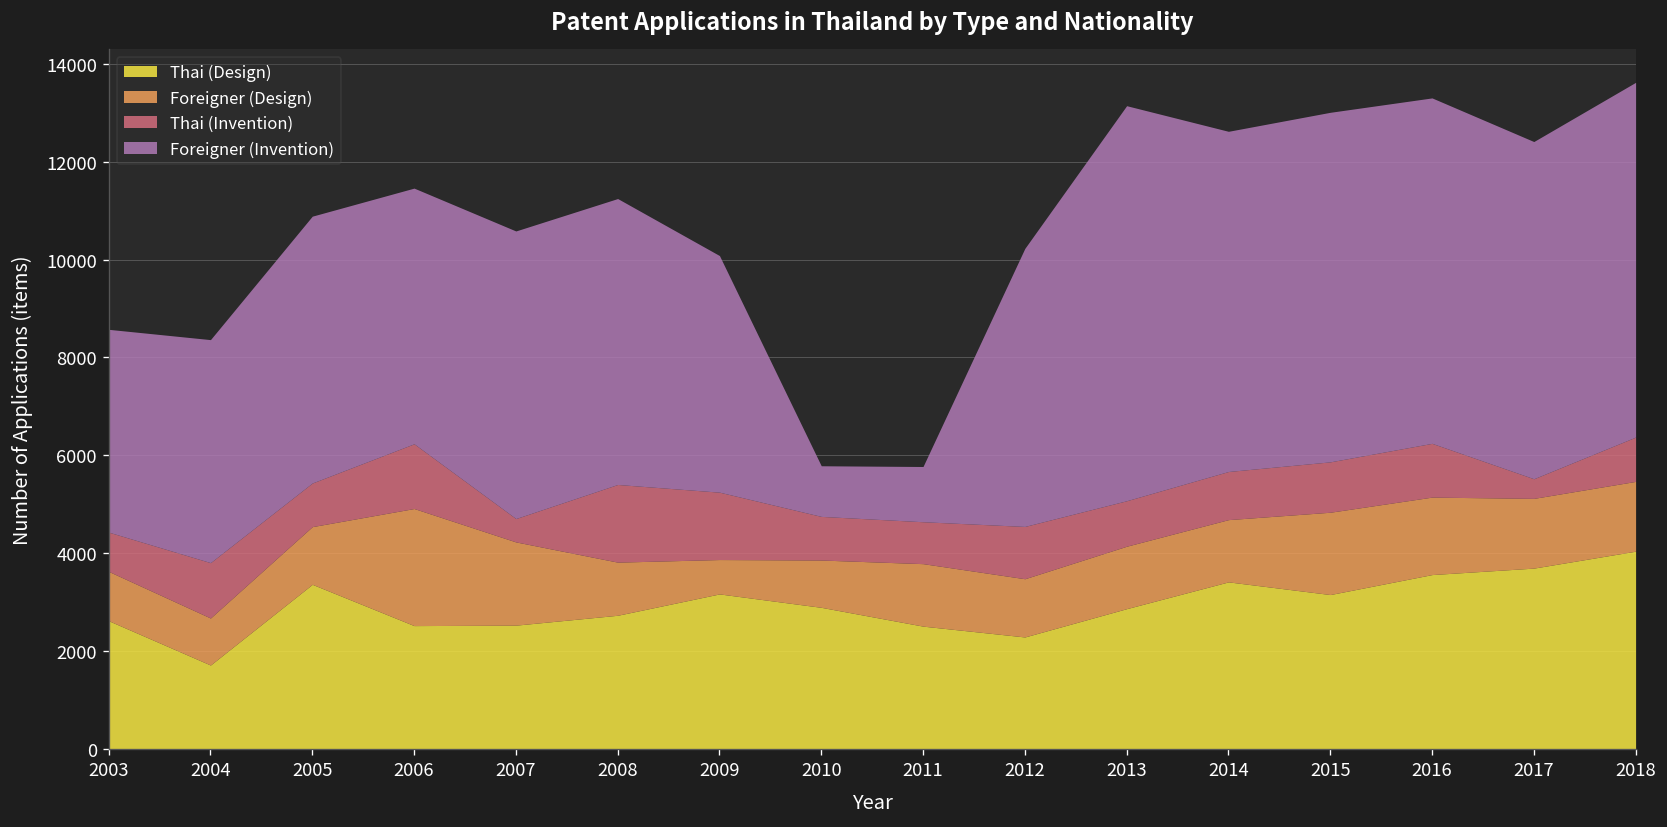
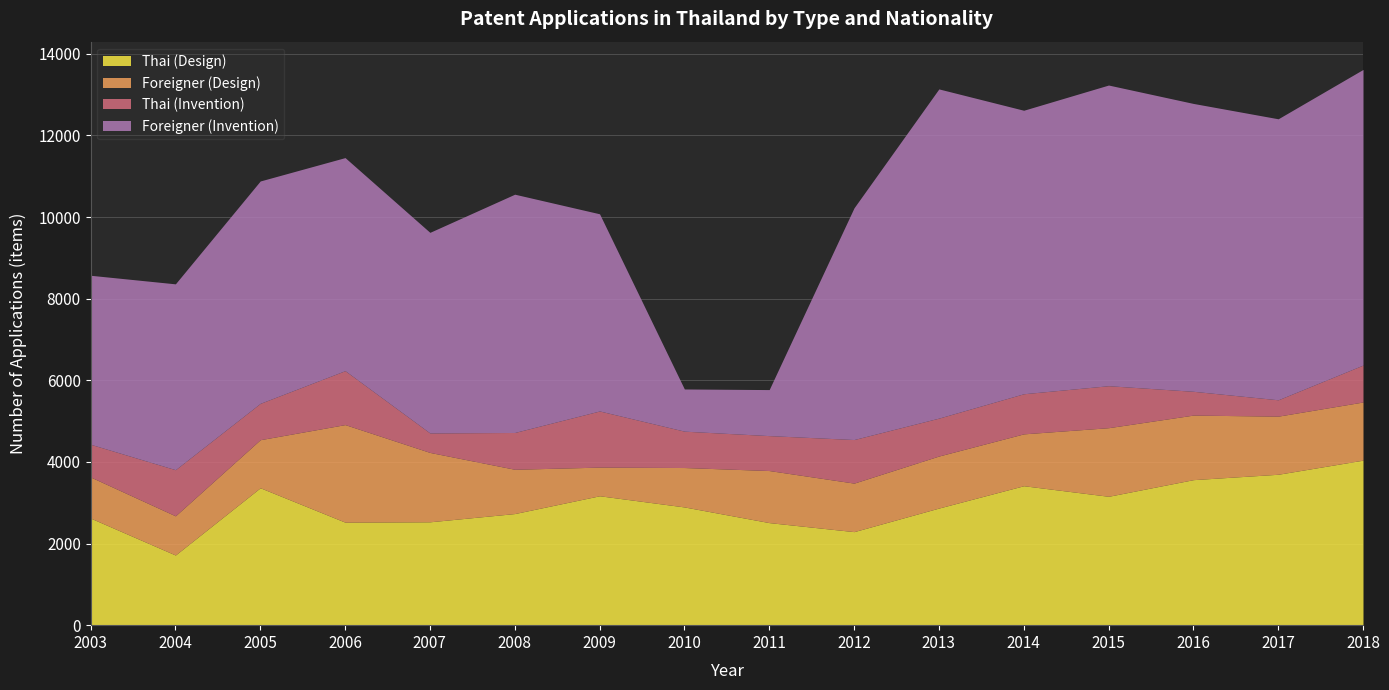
  {
    "Thai (Design)": {
      "2003": 2600,
      "2004": 1700,
      "2005": 3400,
      "2006": 2500,
      "2007": 2500,
      "2008": 2700,
      "2009": 3200,
      "2010": 2900,
      "2011": 2500,
      "2012": 2300,
      "2013": 2900,
      "2014": 3400,
      "2015": 3200,
      "2016": 3600,
      "2017": 3700,
      "2018": 4000
    },
    "Foreigner (Design)": {
      "2003": 1000,
      "2004": 1000,
      "2005": 1200,
      "2006": 2400,
      "2007": 1700,
      "2008": 1100,
      "2009": 700,
      "2010": 1000,
      "2011": 1300,
      "2012": 1200,
      "2013": 1300,
      "2014": 1300,
      "2015": 1700,
      "2016": 1600,
      "2017": 1400,
      "2018": 1400
    },
    "Thai (Invention)": {
      "2003": 800,
      "2004": 1100,
      "2005": 900,
      "2006": 1300,
      "2007": 500,
-     "2008": 1600,
+     "2008": 900,
      "2009": 1400,
      "2010": 900,
      "2011": 900,
      "2012": 1100,
      "2013": 900,
      "2014": 1000,
      "2015": 1000,
-     "2016": 1100,
+     "2016": 600,
      "2017": 400,
      "2018": 900
    },
    "Foreigner (Invention)": {
      "2003": 4100,
      "2004": 4600,
      "2005": 5400,
      "2006": 5200,
-     "2007": 5900,
+     "2007": 4900,
      "2008": 5800,
      "2009": 4800,
      "2010": 1000,
      "2011": 1100,
      "2012": 5700,
      "2013": 8100,
      "2014": 6900,
-     "2015": 7100,
+     "2015": 7400,
      "2016": 7100,
      "2017": 6900,
      "2018": 7200
    }
  }
